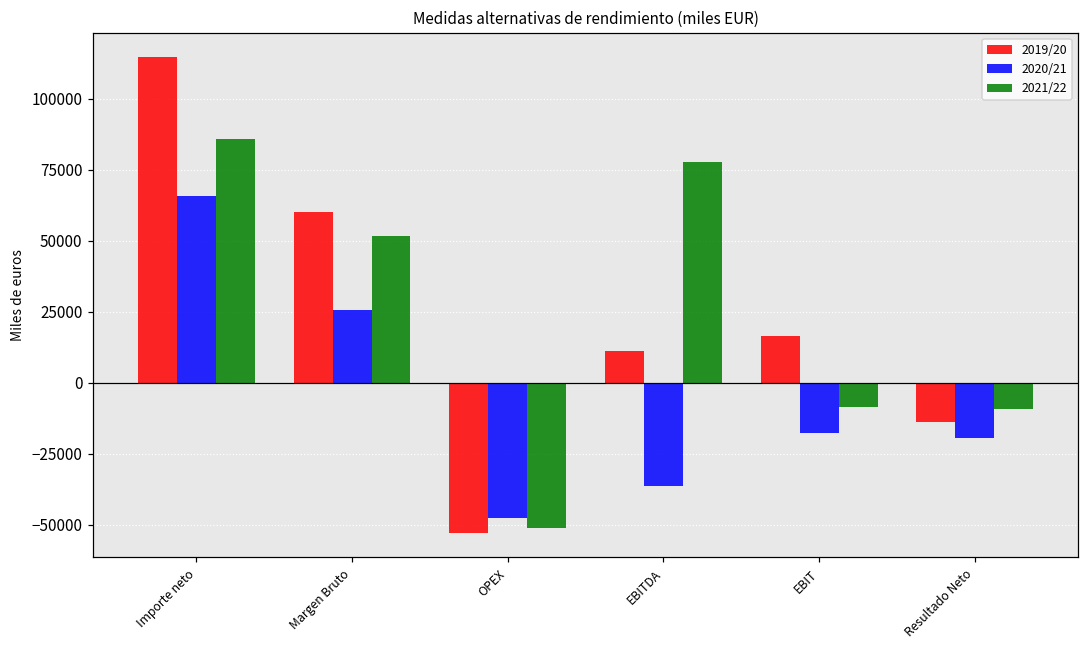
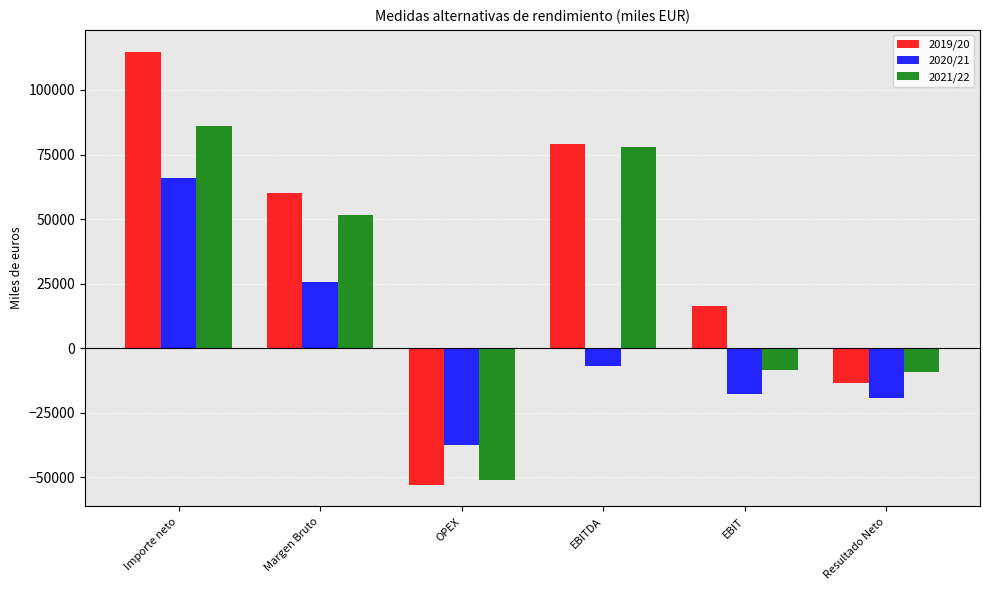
  {
    "2019/20": {
      "Importe neto": 115000,
      "Margen Bruto": 60000,
      "OPEX": -53000,
-     "EBITDA": 11000,
+     "EBITDA": 79000,
      "EBIT": 16000,
      "Resultado Neto": -14000
    },
    "2020/21": {
      "Importe neto": 66000,
      "Margen Bruto": 26000,
-     "OPEX": -48000,
-     "EBITDA": -36000,
+     "OPEX": -38000,
+     "EBITDA": -7000,
      "EBIT": -18000,
      "Resultado Neto": -19000
    },
    "2021/22": {
      "Importe neto": 86000,
      "Margen Bruto": 52000,
      "OPEX": -51000,
      "EBITDA": 78000,
      "EBIT": -9000,
      "Resultado Neto": -9000
    }
  }
